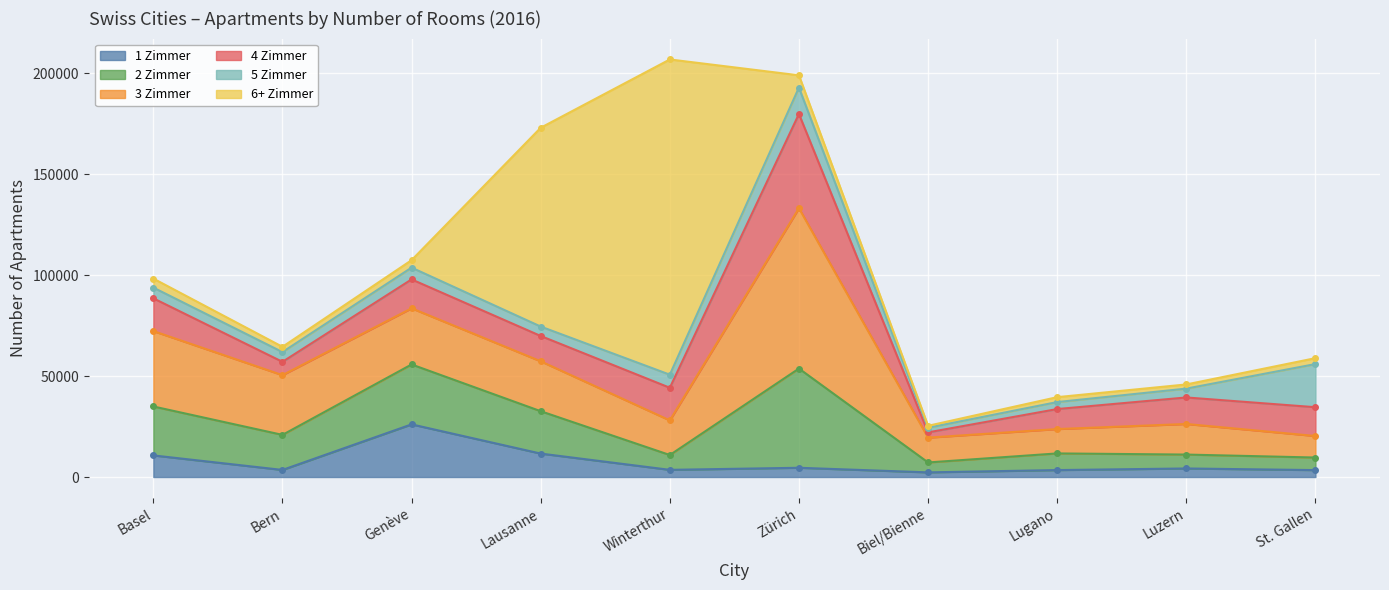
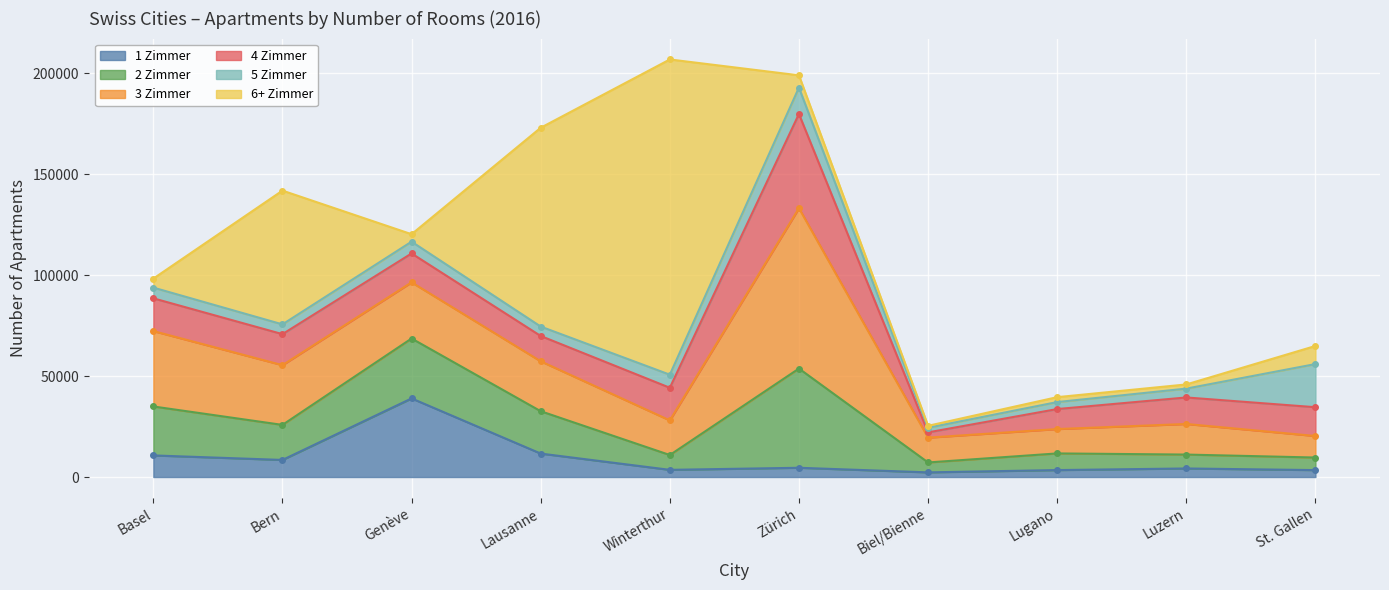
  {
    "1 Zimmer": {
      "Basel": 11000,
-     "Bern": 4000,
-     "Genève": 26000,
+     "Bern": 8000,
+     "Genève": 39000,
      "Lausanne": 12000,
      "Winterthur": 4000,
      "Zürich": 5000,
      "Biel/Bienne": 2000,
      "Lugano": 3000,
      "Luzern": 4000,
      "St. Gallen": 3000
    },
    "2 Zimmer": {
      "Basel": 24000,
      "Bern": 17000,
      "Genève": 30000,
      "Lausanne": 21000,
      "Winterthur": 7000,
      "Zürich": 49000,
      "Biel/Bienne": 5000,
      "Lugano": 8000,
      "Luzern": 7000,
      "St. Gallen": 6000
    },
    "3 Zimmer": {
      "Basel": 37000,
      "Bern": 30000,
      "Genève": 28000,
      "Lausanne": 25000,
      "Winterthur": 17000,
      "Zürich": 79000,
      "Biel/Bienne": 12000,
      "Lugano": 12000,
      "Luzern": 15000,
      "St. Gallen": 11000
    },
    "4 Zimmer": {
      "Basel": 16000,
-     "Bern": 7000,
+     "Bern": 15000,
      "Genève": 14000,
      "Lausanne": 13000,
      "Winterthur": 16000,
      "Zürich": 47000,
      "Biel/Bienne": 3000,
      "Lugano": 10000,
      "Luzern": 13000,
      "St. Gallen": 14000
    },
    "5 Zimmer": {
      "Basel": 5000,
      "Bern": 5000,
      "Genève": 6000,
      "Lausanne": 5000,
      "Winterthur": 6000,
      "Zürich": 13000,
      "Lugano": 3000,
      "Luzern": 4000,
      "St. Gallen": 21000
    },
    "6+ Zimmer": {
      "Basel": 4000,
-     "Bern": 3000,
+     "Bern": 66000,
      "Genève": 4000,
      "Lausanne": 99000,
      "Winterthur": 156000,
      "Zürich": 6000,
      "Lugano": 2000,
      "Luzern": 2000,
-     "St. Gallen": 3000
+     "St. Gallen": 9000
    }
  }
